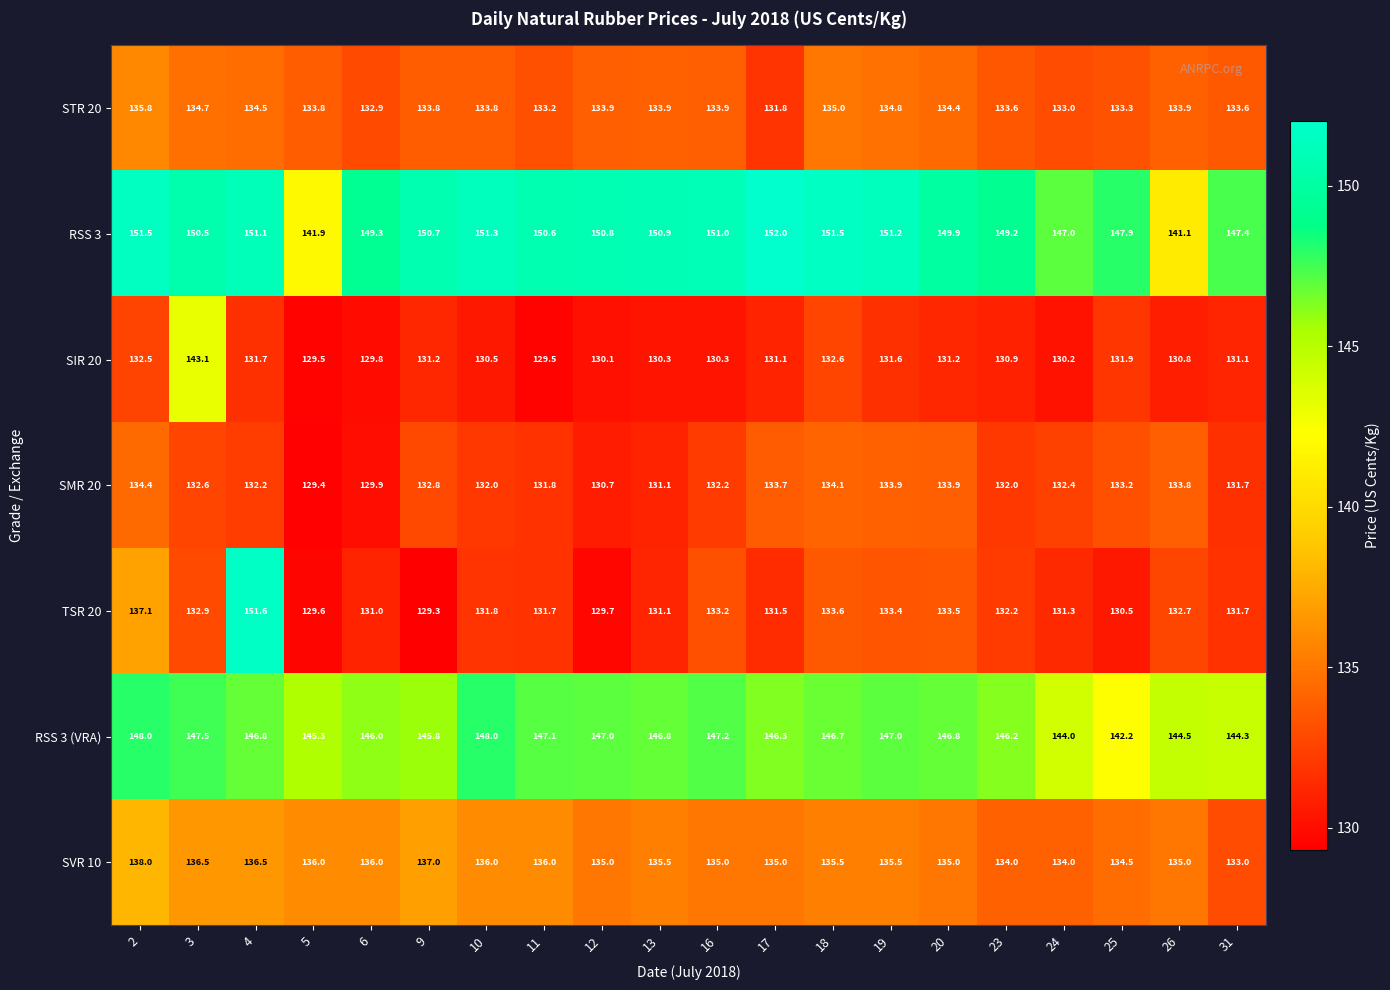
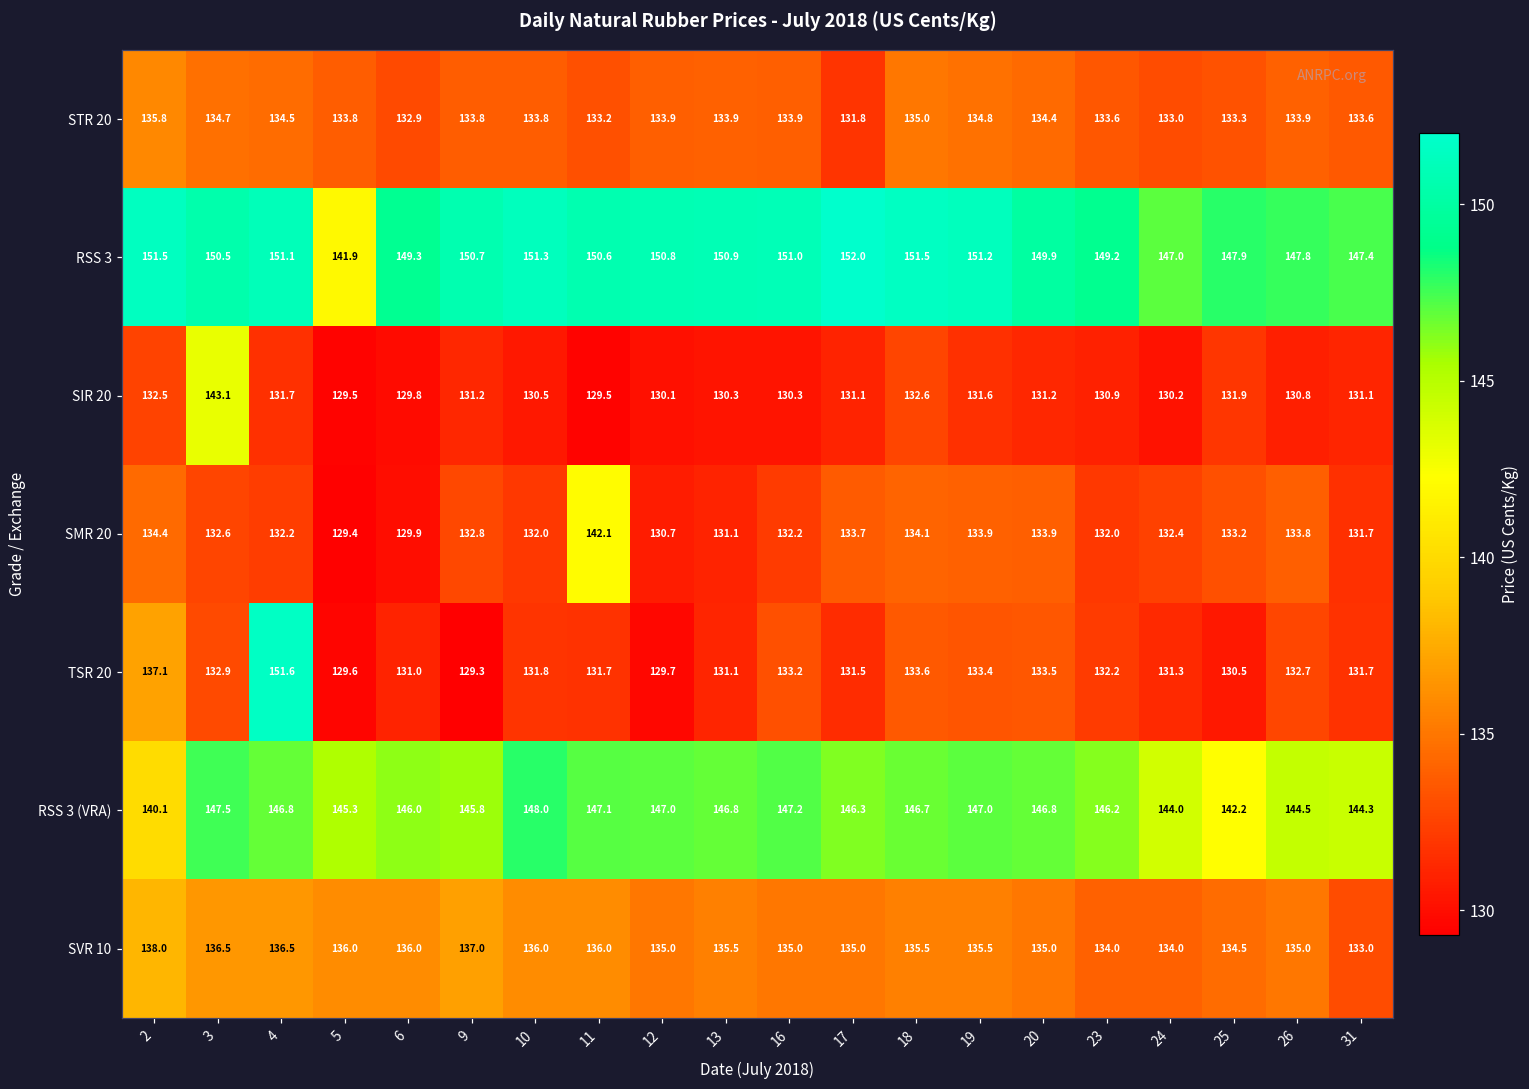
  {
    "STR 20": {
      "2": 135.8,
      "3": 134.7,
      "4": 134.5,
      "5": 133.8,
      "6": 132.9,
      "9": 133.8,
      "10": 133.8,
      "11": 133.2,
      "12": 133.9,
      "13": 133.9,
      "16": 133.9,
      "17": 131.8,
      "18": 135.0,
      "19": 134.8,
      "20": 134.4,
      "23": 133.6,
      "24": 133.0,
      "25": 133.3,
      "26": 133.9
    },
    "RSS 3": {
      "2": 151.5,
      "3": 150.5,
      "4": 151.1,
      "5": 141.9,
      "6": 149.3,
      "9": 150.7,
      "10": 151.3,
      "11": 150.6,
      "12": 150.8,
      "13": 150.9,
      "16": 151.0,
      "17": 152.0,
      "18": 151.5,
      "19": 151.2,
      "20": 149.9,
      "23": 149.2,
      "24": 147.0,
      "25": 147.9,
-     "26": 141.1,
+     "26": 147.8,
      "31": 147.4
    },
    "SIR 20": {
      "2": 132.5,
      "3": 143.1,
      "4": 131.7,
      "5": 129.5,
      "6": 129.8,
      "9": 131.2,
      "10": 130.5,
      "11": 129.5,
      "12": 130.1,
      "13": 130.3,
      "16": 130.3,
      "17": 131.1,
      "18": 132.6,
      "19": 131.6,
      "20": 131.2,
      "23": 130.9,
      "24": 130.2,
      "25": 131.9,
      "26": 130.8,
      "31": 131.1
    },
    "SMR 20": {
      "2": 134.4,
      "3": 132.6,
      "4": 132.2,
      "5": 129.4,
      "6": 129.9,
      "9": 132.8,
      "10": 132.0,
-     "11": 131.8,
+     "11": 142.1,
      "12": 130.7,
      "13": 131.1,
      "16": 132.2,
      "17": 133.7,
      "18": 134.1,
      "19": 133.9,
      "20": 133.9,
      "23": 132.0,
      "24": 132.4,
      "25": 133.2,
      "26": 133.8,
      "31": 131.7
    },
    "TSR 20": {
      "2": 137.1,
      "3": 132.9,
      "4": 151.6,
      "5": 129.6,
      "6": 131.0,
      "9": 129.3,
      "10": 131.8,
      "11": 131.7,
      "12": 129.7,
      "13": 131.1,
      "16": 133.2,
      "17": 131.5,
      "18": 133.6,
      "19": 133.4,
      "20": 133.5,
      "23": 132.2,
      "24": 131.3,
      "25": 130.5,
      "26": 132.7,
      "31": 131.7
    },
    "RSS 3 (VRA)": {
-     "2": 148.0,
+     "2": 140.1,
      "3": 147.5,
      "4": 146.8,
      "5": 145.3,
      "6": 146.0,
      "9": 145.8,
      "10": 148.0,
      "11": 147.1,
      "12": 147.0,
      "13": 146.8,
      "16": 147.2,
      "17": 146.3,
      "18": 146.7,
      "19": 147.0,
      "20": 146.8,
      "23": 146.2,
      "24": 144.0,
      "25": 142.2,
      "26": 144.5,
      "31": 144.3
    },
    "SVR 10": {
      "2": 138.0,
      "3": 136.5,
      "4": 136.5,
      "5": 136.0,
      "6": 136.0,
      "9": 137.0,
      "10": 136.0,
      "11": 136.0,
      "12": 135.0,
      "13": 135.5,
      "16": 135.0,
      "17": 135.0,
      "18": 135.5,
      "19": 135.5,
      "20": 135.0,
      "23": 134.0,
      "24": 134.0,
      "25": 134.5,
      "26": 135.0,
      "31": 133.0
    }
  }
